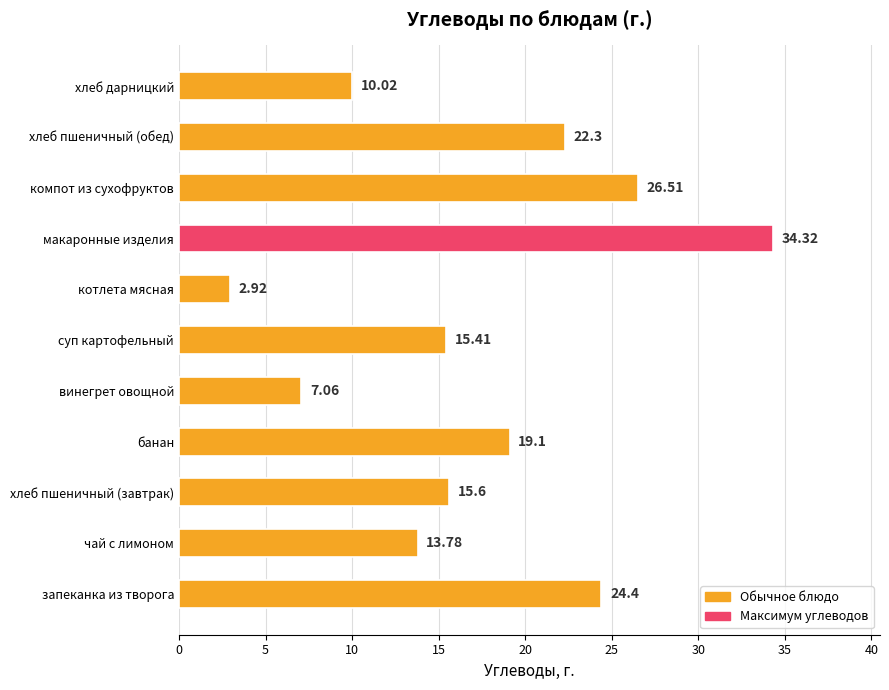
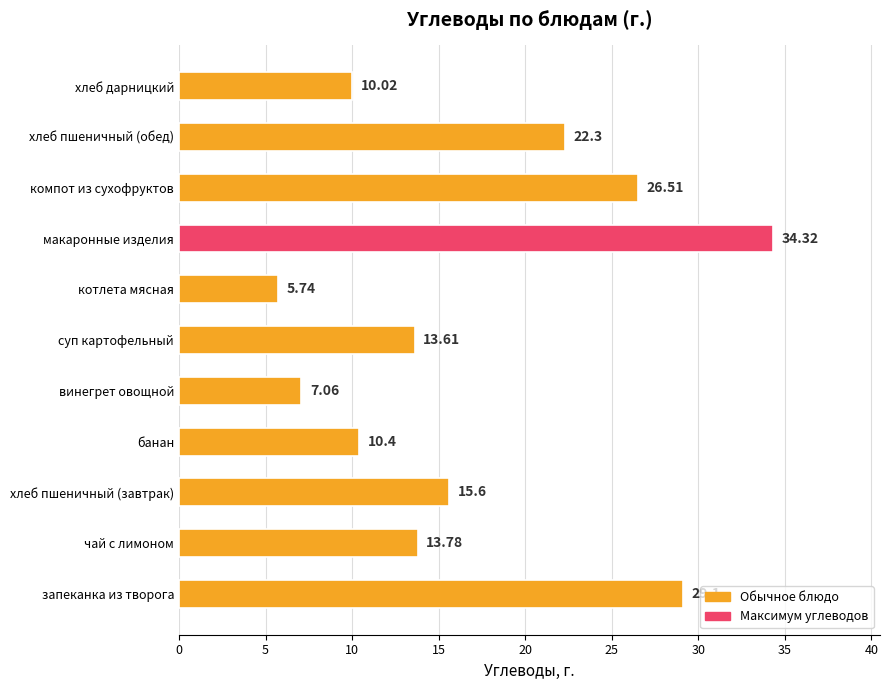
  {
    "хлеб дарницкий": 10.02,
    "хлеб пшеничный (обед)": 22.3,
    "компот из сухофруктов": 26.51,
    "макаронные изделия": 34.32,
-   "котлета мясная": 2.92,
-   "суп картофельный": 15.41,
+   "котлета мясная": 5.74,
+   "суп картофельный": 13.61,
    "винегрет овощной": 7.06,
-   "банан": 19.1,
+   "банан": 10.4,
    "хлеб пшеничный (завтрак)": 15.6,
    "чай с лимоном": 13.78,
-   "запеканка из творога": 24.4
+   "запеканка из творога": 29.1
  }
